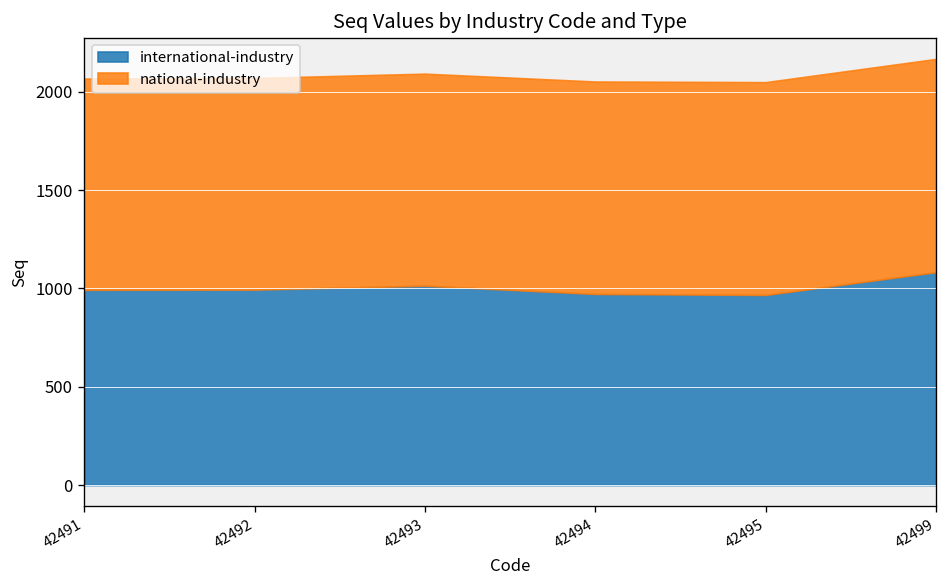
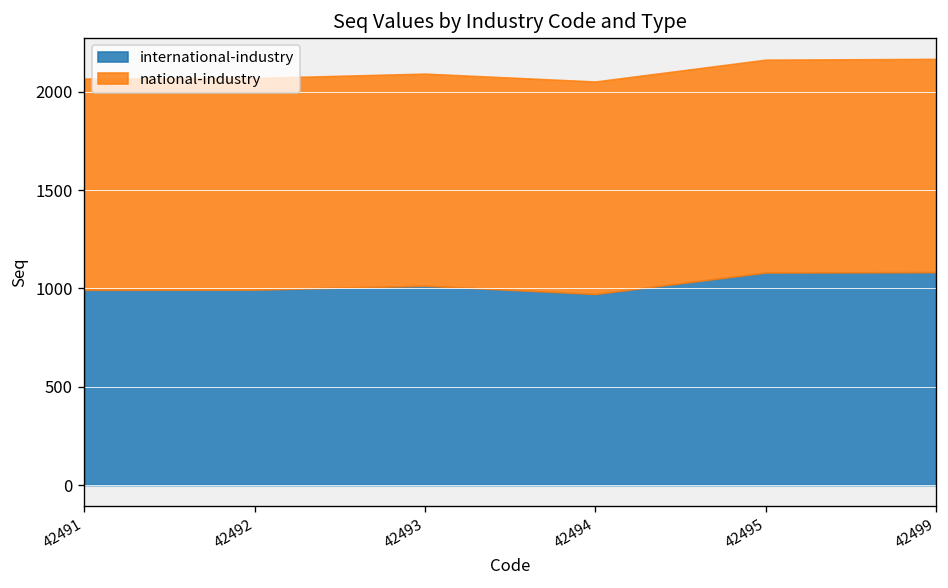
  {
    "international-industry": {
      "42491": 990,
      "42492": 990,
      "42493": 1010,
      "42494": 970,
-     "42495": 970,
+     "42495": 1080,
      "42499": 1080
    },
    "national-industry": {
      "42491": 1070,
      "42493": 1080,
      "42494": 1080,
      "42495": 1080,
      "42499": 1080
    }
  }
